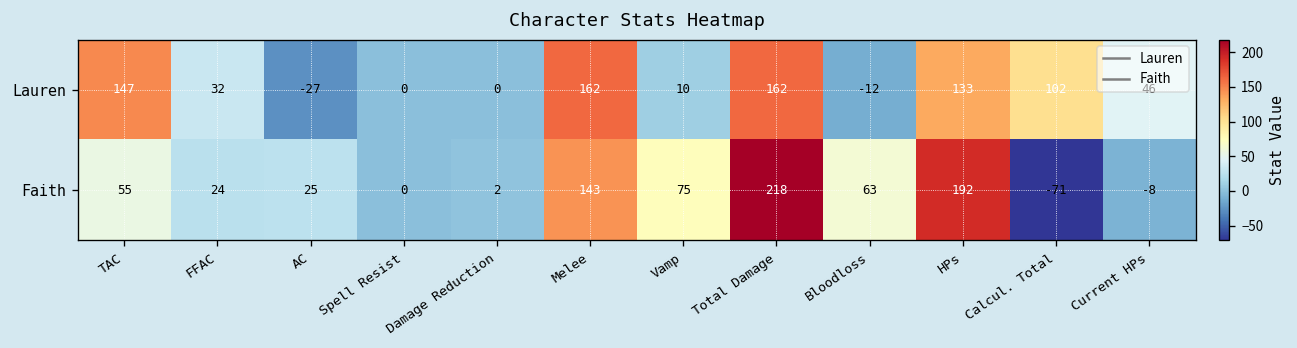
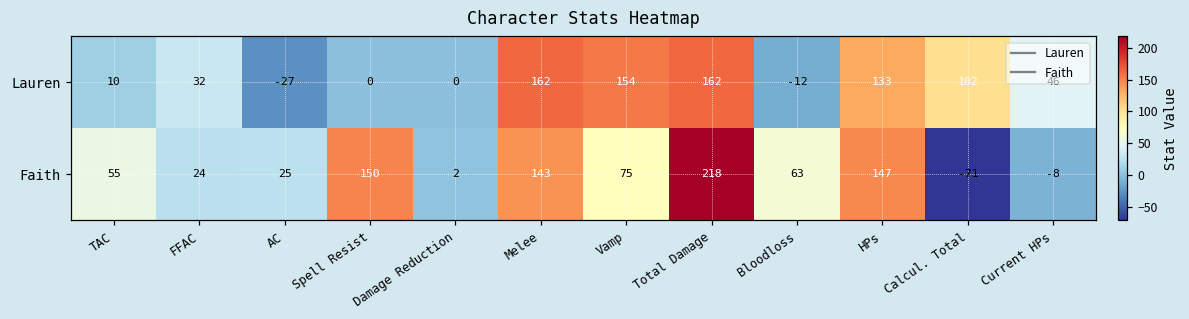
  {
    "Lauren": {
-     "TAC": 147,
+     "TAC": 10,
      "FFAC": 32,
      "AC": -27,
      "Spell Resist": 0,
      "Damage Reduction": 0,
      "Melee": 162,
-     "Vamp": 10,
+     "Vamp": 154,
      "Total Damage": 162,
      "Bloodloss": -12,
      "HPs": 133,
      "Calcul. Total": 102
    },
    "Faith": {
      "TAC": 55,
      "FFAC": 24,
      "AC": 25,
-     "Spell Resist": 0,
+     "Spell Resist": 150,
      "Damage Reduction": 2,
      "Melee": 143,
      "Vamp": 75,
      "Total Damage": 218,
      "Bloodloss": 63,
-     "HPs": 192,
+     "HPs": 147,
      "Calcul. Total": -71,
      "Current HPs": -8
    }
  }
